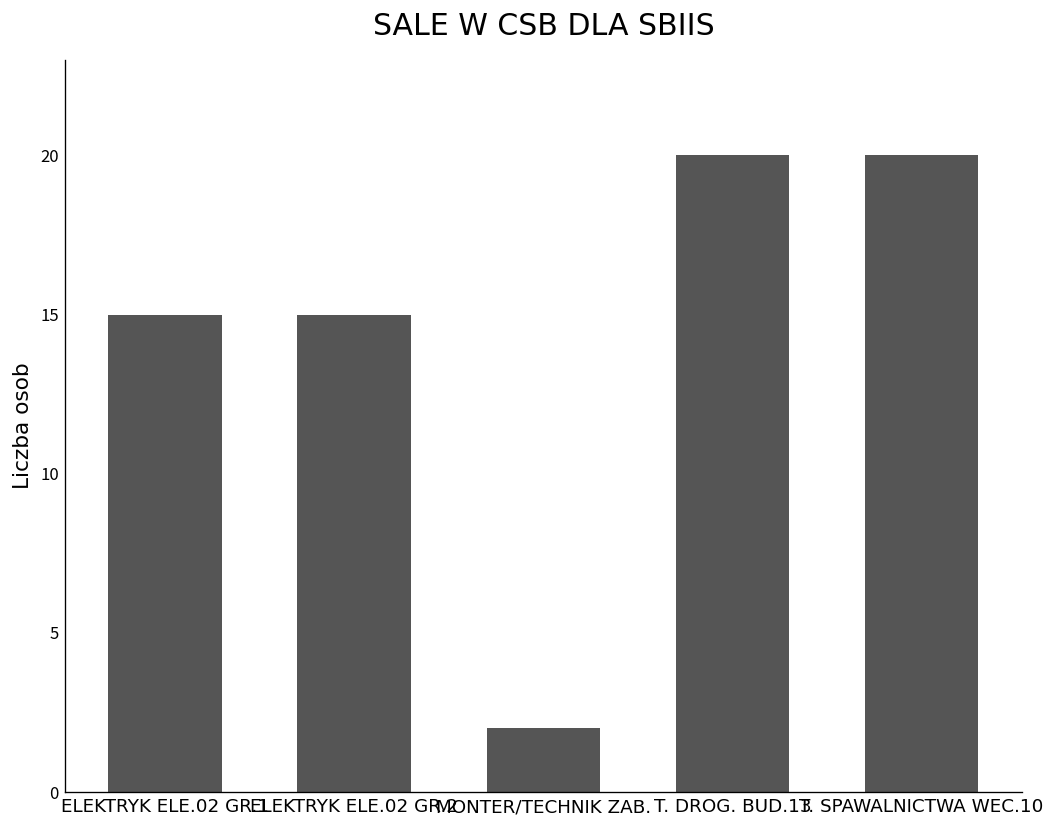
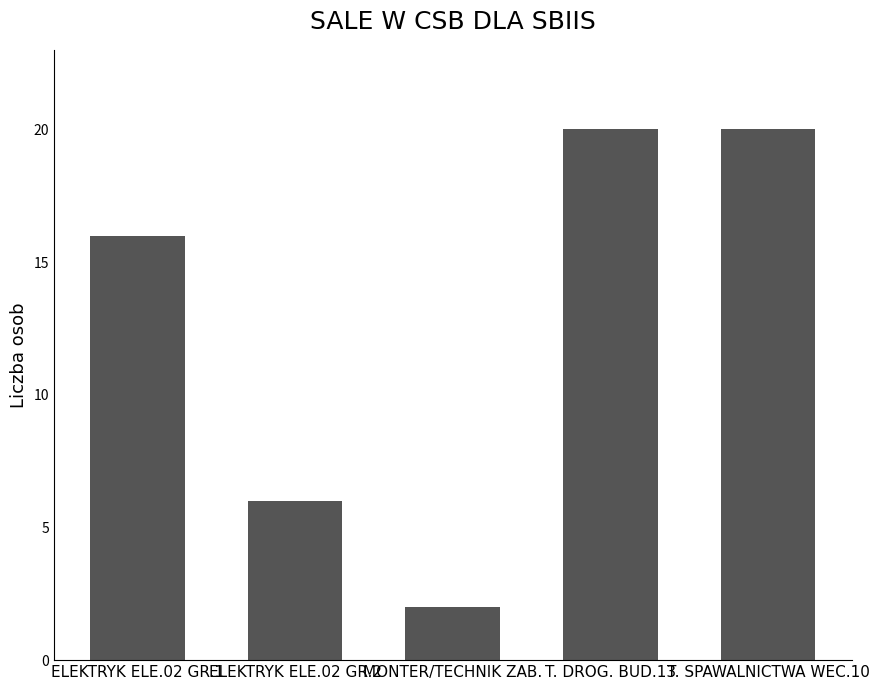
  {
-   "ELEKTRYK ELE.02 GR.1": 15,
-   "ELEKTRYK ELE.02 GR.2": 15,
+   "ELEKTRYK ELE.02 GR.1": 16,
+   "ELEKTRYK ELE.02 GR.2": 6,
    "MONTER/TECHNIK ZAB.": 2,
    "T. DROG. BUD.13": 20,
    "T. SPAWALNICTWA WEC.10": 20
  }
